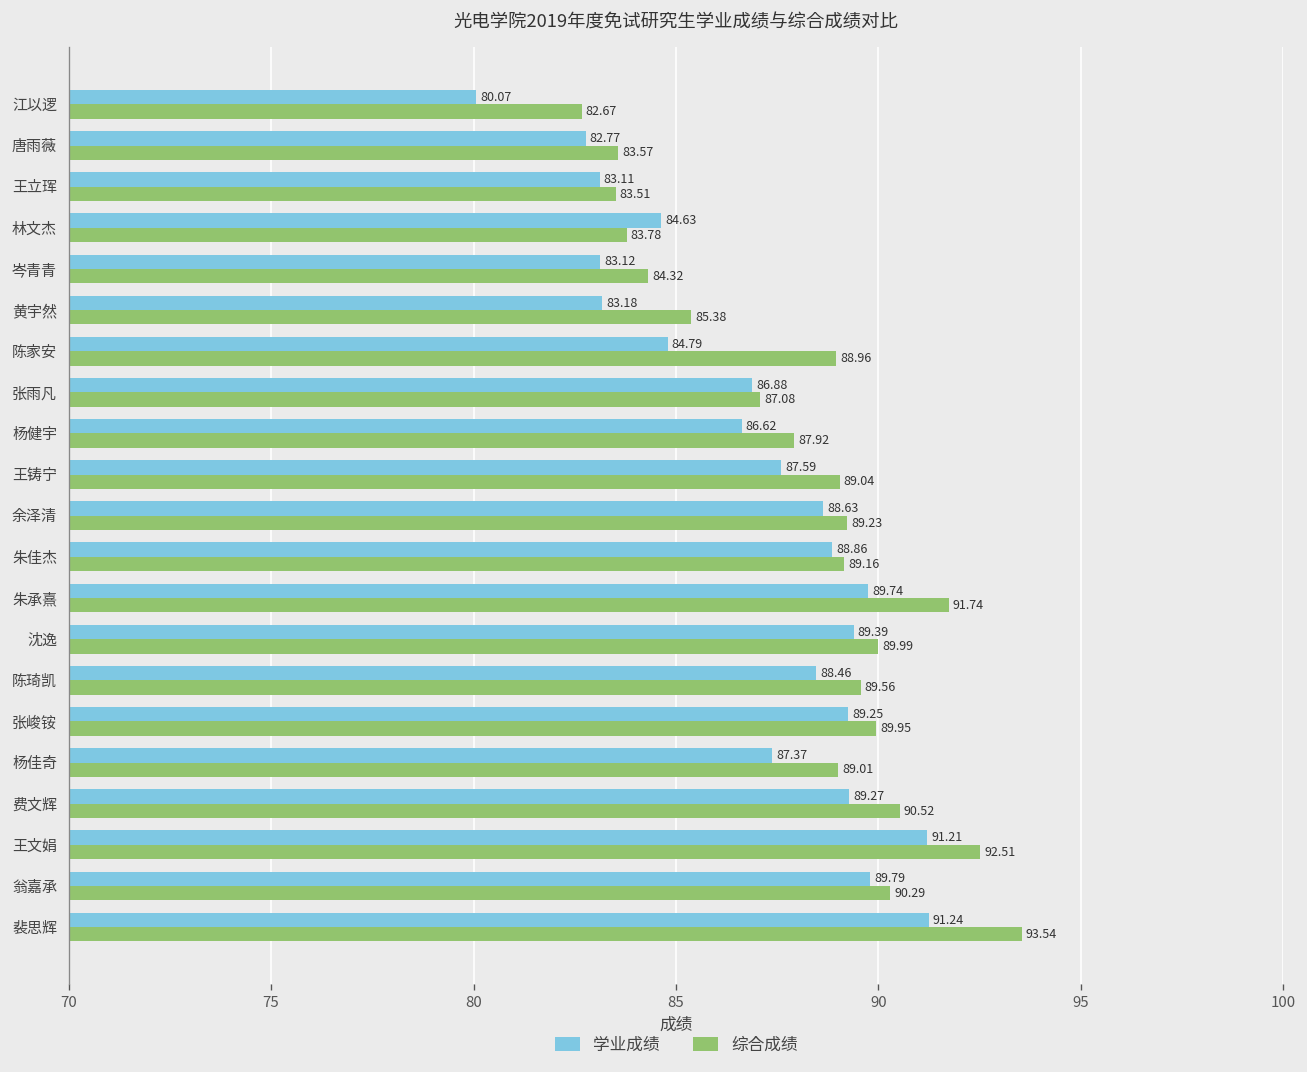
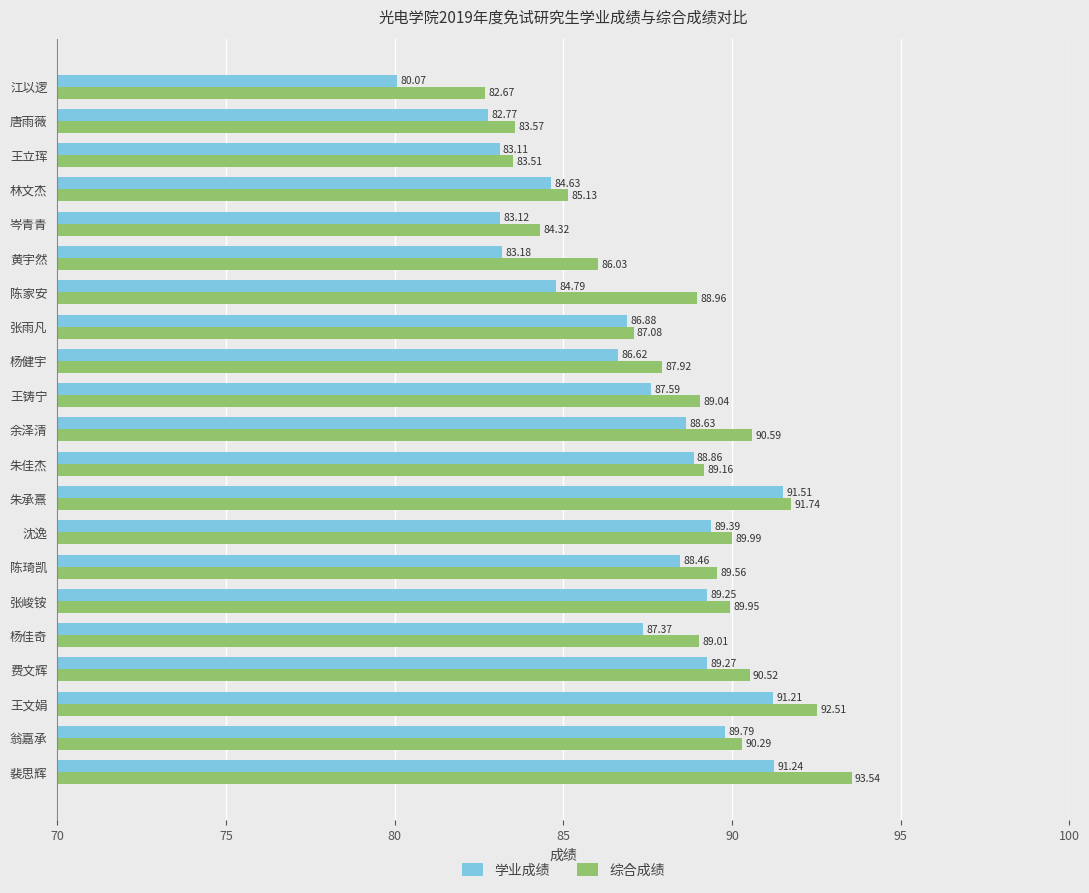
  {
    "学业成绩": {
      "江以逻": 80.07,
      "唐雨薇": 82.77,
      "王立珲": 83.11,
      "林文杰": 84.63,
      "岑青青": 83.12,
      "黄宇然": 83.18,
      "陈家安": 84.79,
      "张雨凡": 86.88,
      "杨健宇": 86.62,
      "王铸宁": 87.59,
      "余泽清": 88.63,
      "朱佳杰": 88.86,
-     "朱承熹": 89.74,
+     "朱承熹": 91.51,
      "沈逸": 89.39,
      "陈琦凯": 88.46,
      "张峻铵": 89.25,
      "杨佳奇": 87.37,
      "费文辉": 89.27,
      "王文娟": 91.21,
      "翁嘉承": 89.79,
      "裴思辉": 91.24
    },
    "综合成绩": {
      "江以逻": 82.67,
      "唐雨薇": 83.57,
      "王立珲": 83.51,
-     "林文杰": 83.78,
+     "林文杰": 85.13,
      "岑青青": 84.32,
-     "黄宇然": 85.38,
+     "黄宇然": 86.03,
      "陈家安": 88.96,
      "张雨凡": 87.08,
      "杨健宇": 87.92,
      "王铸宁": 89.04,
-     "余泽清": 89.23,
+     "余泽清": 90.59,
      "朱佳杰": 89.16,
      "朱承熹": 91.74,
      "沈逸": 89.99,
      "陈琦凯": 89.56,
      "张峻铵": 89.95,
      "杨佳奇": 89.01,
      "费文辉": 90.52,
      "王文娟": 92.51,
      "翁嘉承": 90.29,
      "裴思辉": 93.54
    }
  }
